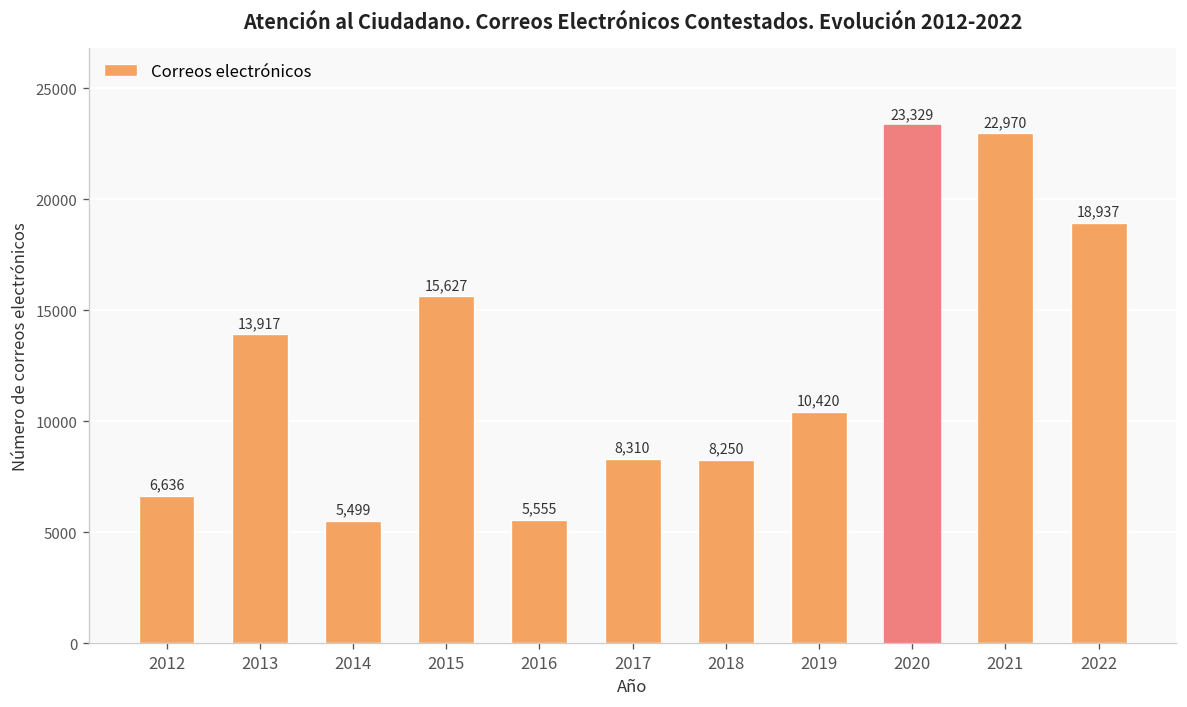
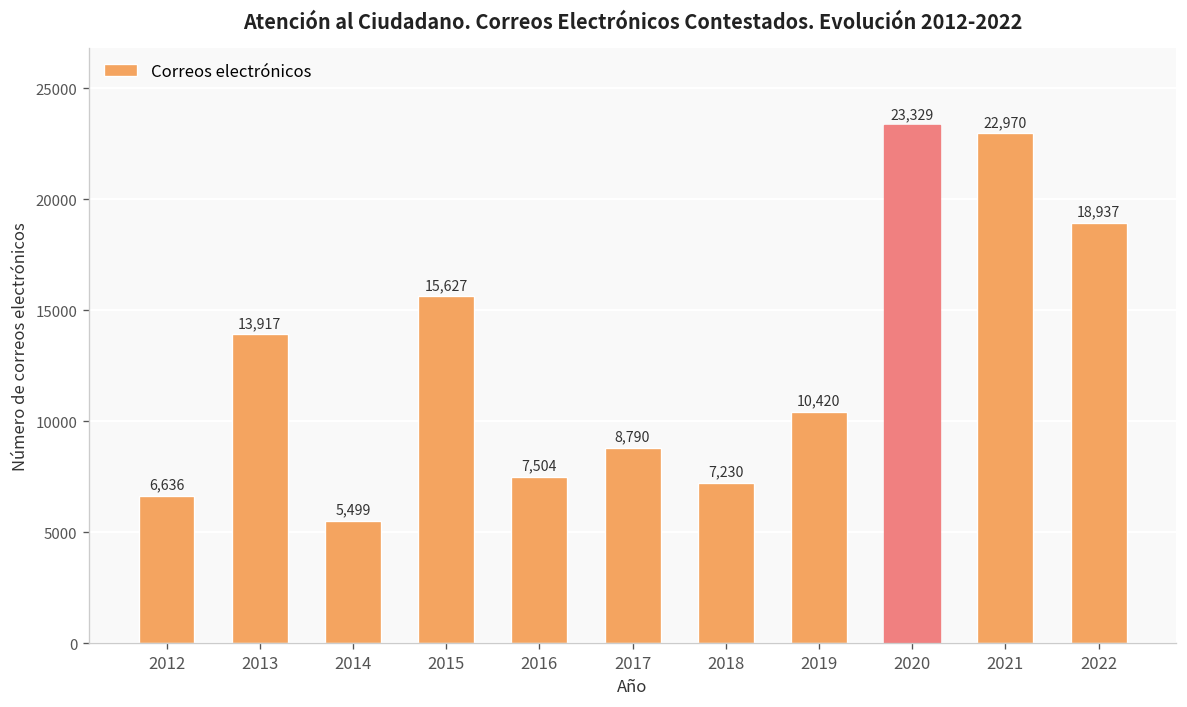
  {
    "2012": "6,636",
    "2013": "13,917",
    "2014": "5,499",
    "2015": "15,627",
-   "2016": "5,555",
-   "2017": "8,310",
-   "2018": "8,250",
+   "2016": "7,504",
+   "2017": "8,790",
+   "2018": "7,230",
    "2019": "10,420",
    "2020": "23,329",
    "2021": "22,970",
    "2022": "18,937"
  }
